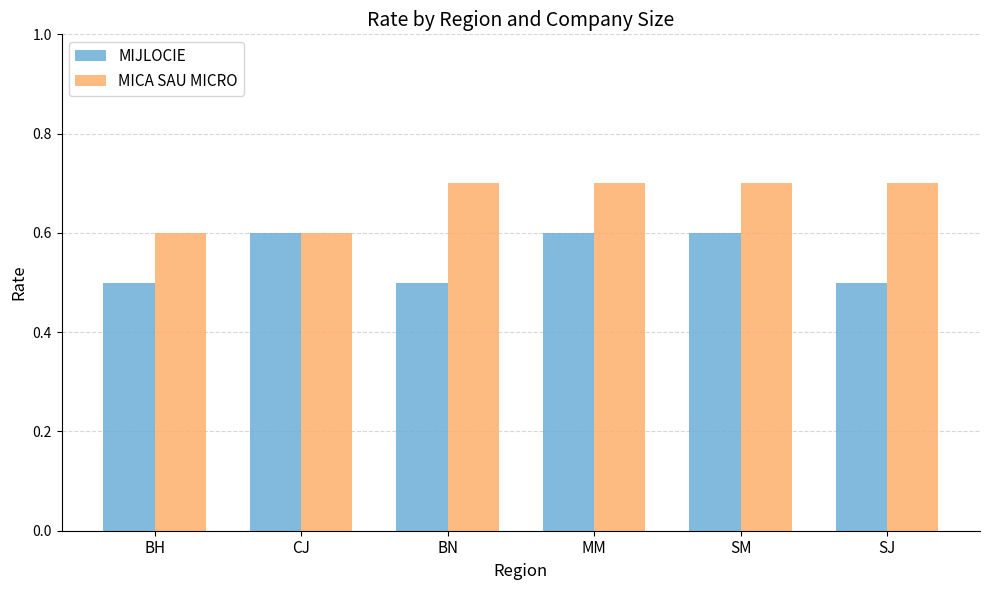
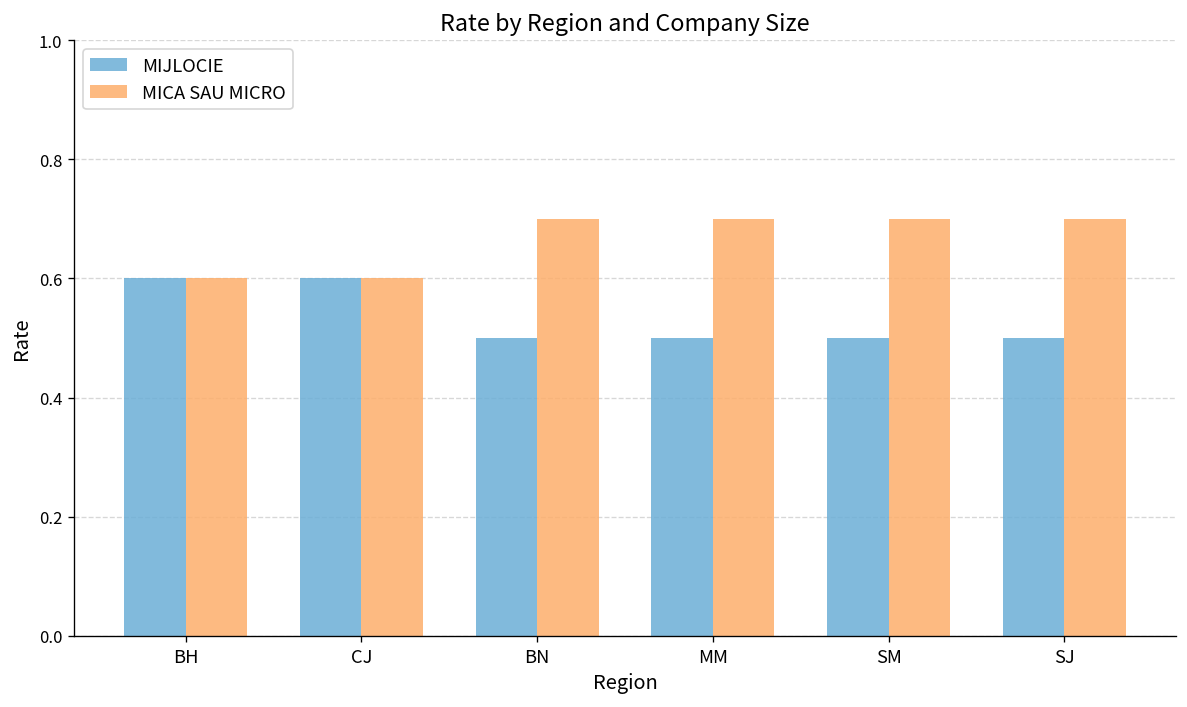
  {
    "MIJLOCIE": {
-     "BH": 0.5,
+     "BH": 0.6,
      "CJ": 0.6,
      "BN": 0.5,
-     "MM": 0.6,
-     "SM": 0.6,
+     "MM": 0.5,
+     "SM": 0.5,
      "SJ": 0.5
    },
    "MICA SAU MICRO": {
      "BH": 0.6,
      "CJ": 0.6,
      "BN": 0.7,
      "MM": 0.7,
      "SM": 0.7,
      "SJ": 0.7
    }
  }
